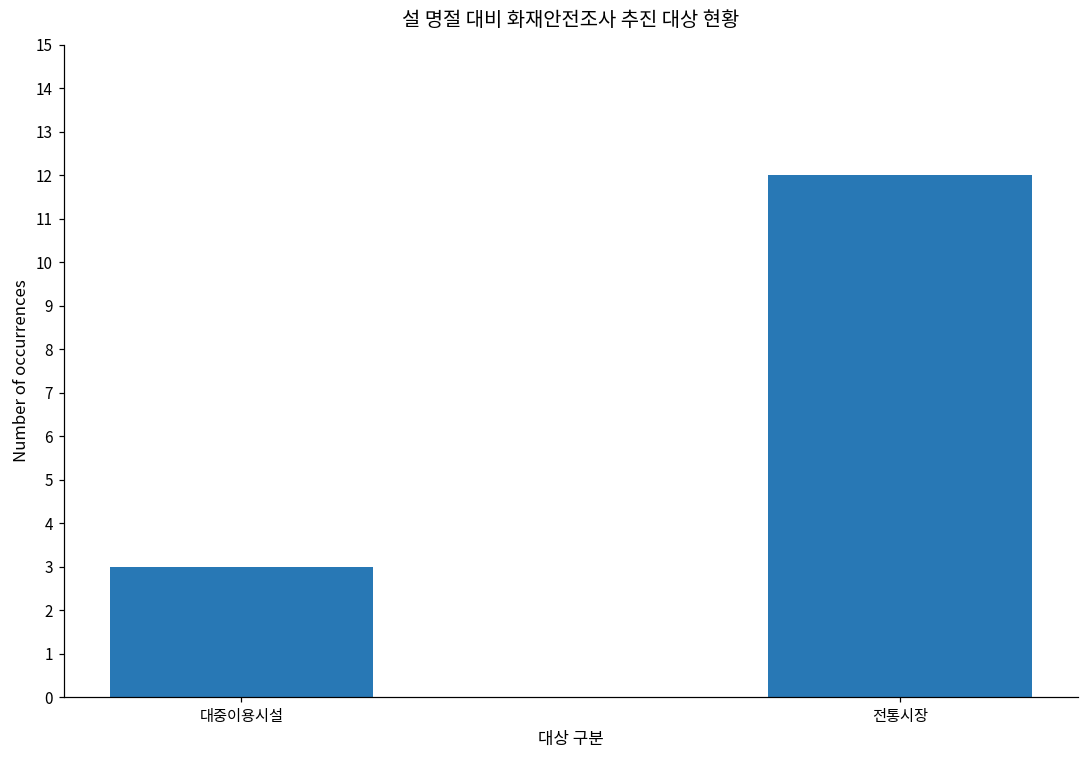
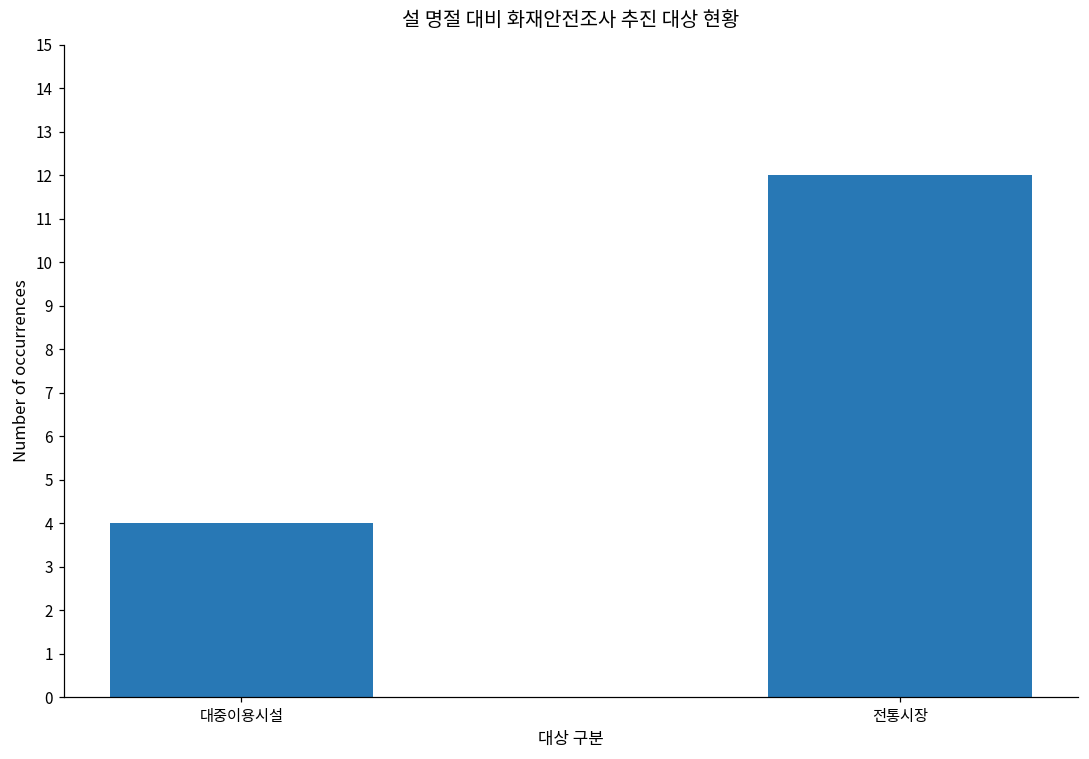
  {
-   "대중이용시설": 3,
+   "대중이용시설": 4,
    "전통시장": 12
  }
